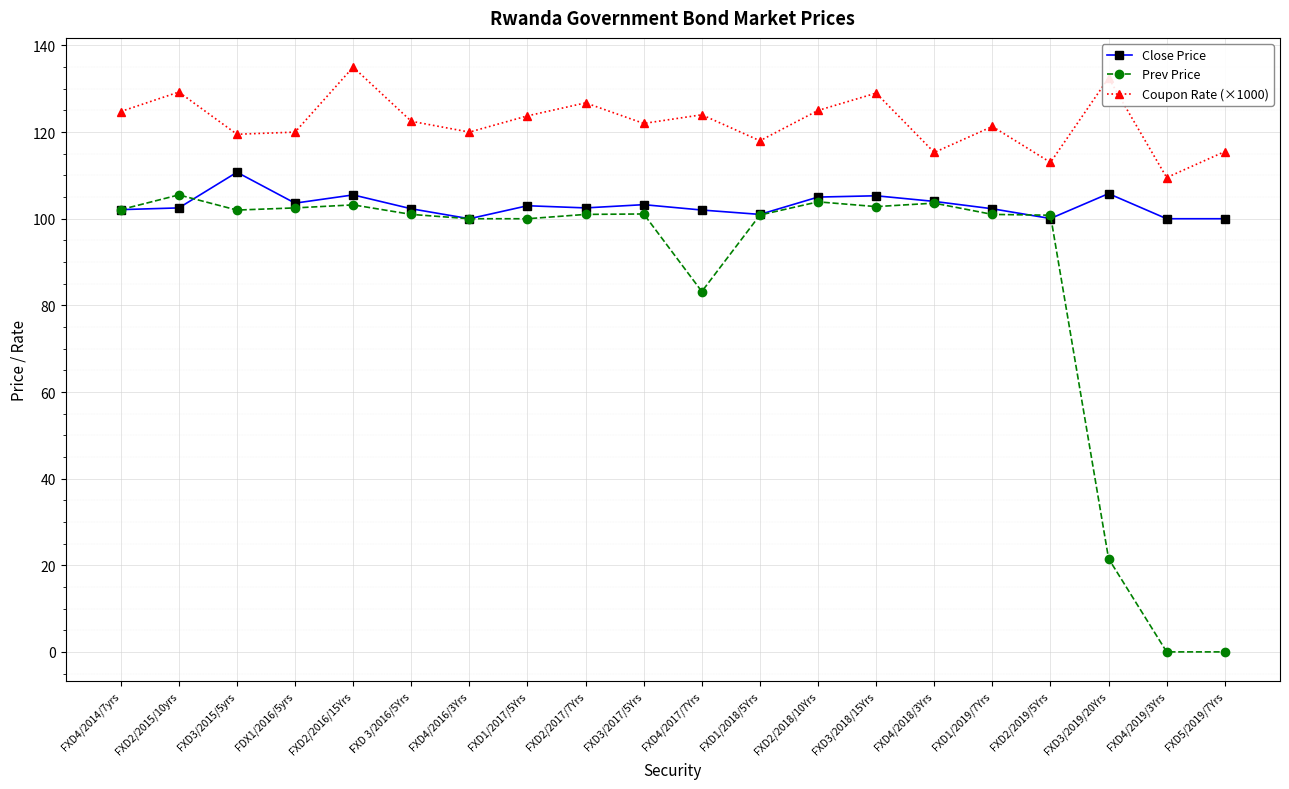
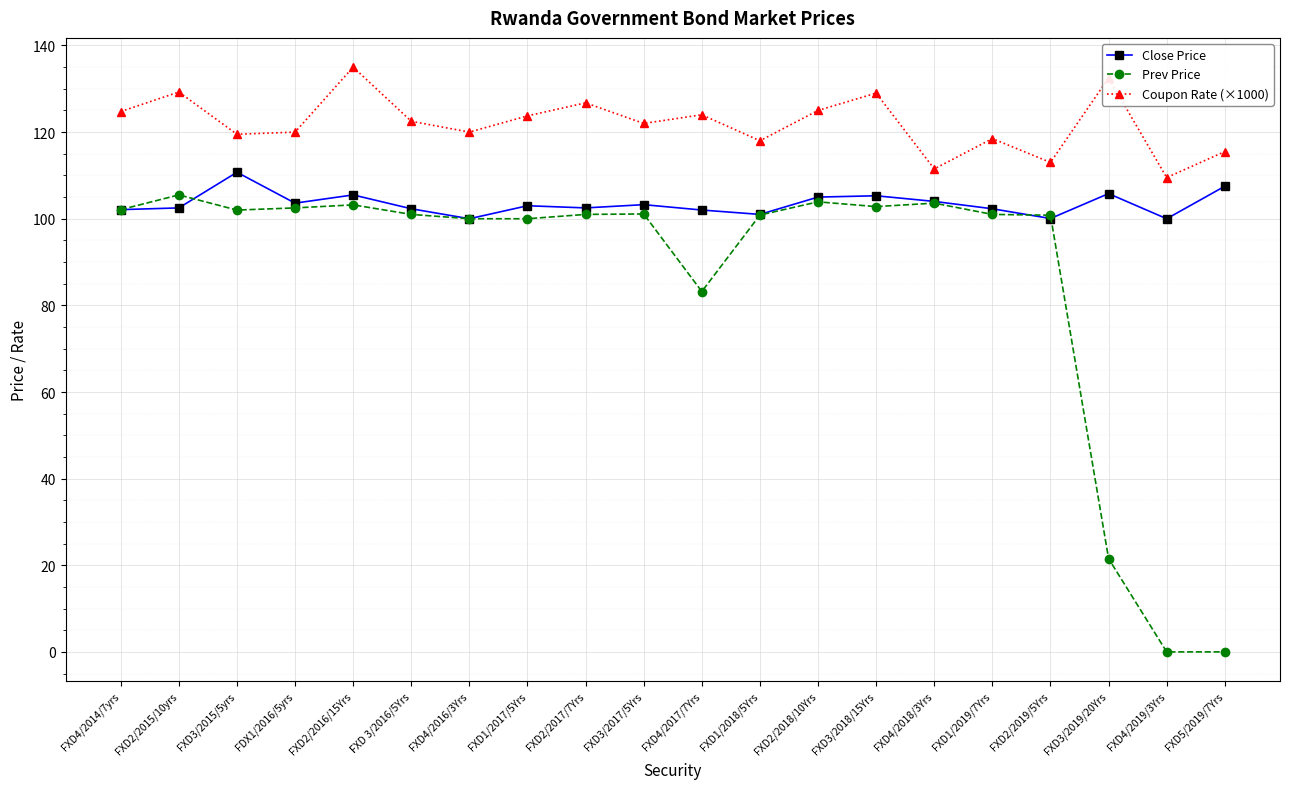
  {
    "Close Price": {
      "FXD2/2015/10yrs": 103,
      "FXD3/2015/5yrs": 111,
      "FDX1/2016/5yrs": 104,
      "FXD2/2016/15Yrs": 106,
      "FXD 3/2016/5Yrs": 102,
      "FXD1/2017/5Yrs": 103,
      "FXD2/2017/7Yrs": 103,
      "FXD3/2017/5Yrs": 103,
      "FXD4/2017/7Yrs": 102,
      "FXD2/2018/10Yrs": 105,
      "FXD3/2018/15Yrs": 105,
      "FXD1/2019/7Yrs": 102,
      "FXD2/2019/5Yrs": 100,
      "FXD3/2019/20Yrs": 106,
      "FXD4/2019/3Yrs": 100,
-     "FXD5/2019/7Yrs": 100
+     "FXD5/2019/7Yrs": 108
    },
    "Prev Price": {
      "FXD2/2015/10yrs": 106,
      "FXD3/2015/5yrs": 102,
      "FDX1/2016/5yrs": 103,
      "FXD2/2016/15Yrs": 103,
      "FXD 3/2016/5Yrs": 101,
      "FXD1/2017/5Yrs": 100,
      "FXD2/2017/7Yrs": 101,
      "FXD3/2017/5Yrs": 101,
      "FXD4/2017/7Yrs": 83,
      "FXD2/2018/10Yrs": 104,
      "FXD3/2018/15Yrs": 103,
      "FXD1/2019/7Yrs": 101,
      "FXD2/2019/5Yrs": 101,
      "FXD3/2019/20Yrs": 22,
      "FXD4/2019/3Yrs": 0,
      "FXD5/2019/7Yrs": 0
    },
    "Coupon Rate (×1000)": {
      "FXD4/2014/7yrs": 125,
      "FXD2/2015/10yrs": 129,
      "FXD3/2015/5yrs": 120,
      "FDX1/2016/5yrs": 120,
      "FXD2/2016/15Yrs": 135,
      "FXD 3/2016/5Yrs": 123,
      "FXD4/2016/3Yrs": 120,
      "FXD1/2017/5Yrs": 124,
      "FXD2/2017/7Yrs": 127,
      "FXD3/2017/5Yrs": 122,
      "FXD4/2017/7Yrs": 124,
      "FXD1/2018/5Yrs": 118,
      "FXD2/2018/10Yrs": 125,
      "FXD3/2018/15Yrs": 129,
-     "FXD4/2018/3Yrs": 115,
-     "FXD1/2019/7Yrs": 121,
+     "FXD4/2018/3Yrs": 112,
+     "FXD1/2019/7Yrs": 119,
      "FXD2/2019/5Yrs": 113,
      "FXD4/2019/3Yrs": 110,
      "FXD5/2019/7Yrs": 116
    }
  }
